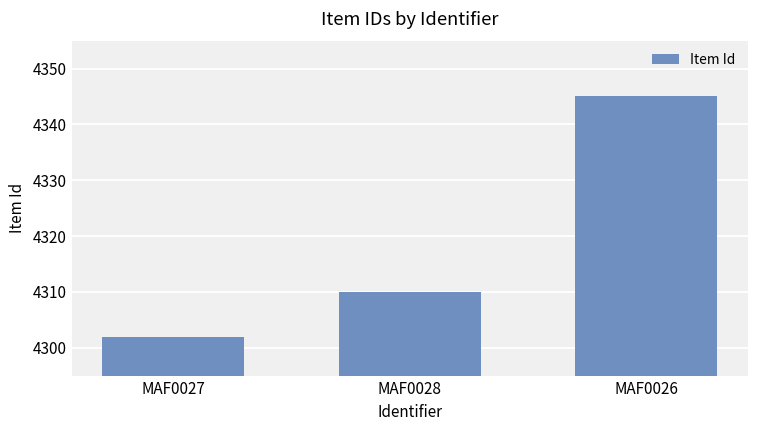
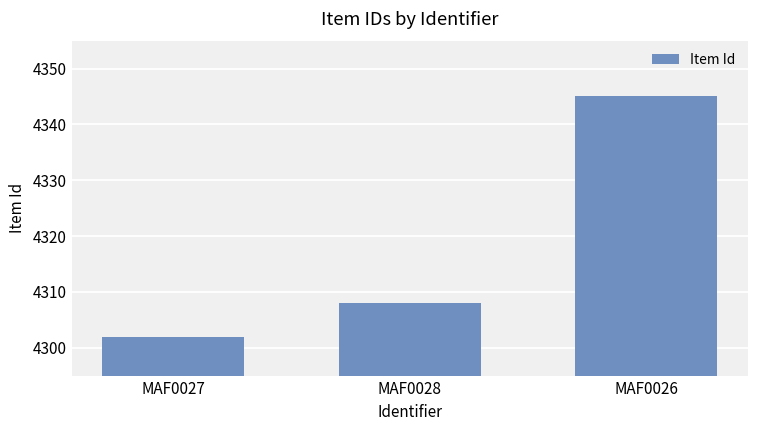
  {
    "MAF0027": 4302,
-   "MAF0028": 4310,
+   "MAF0028": 4308,
    "MAF0026": 4345
  }
